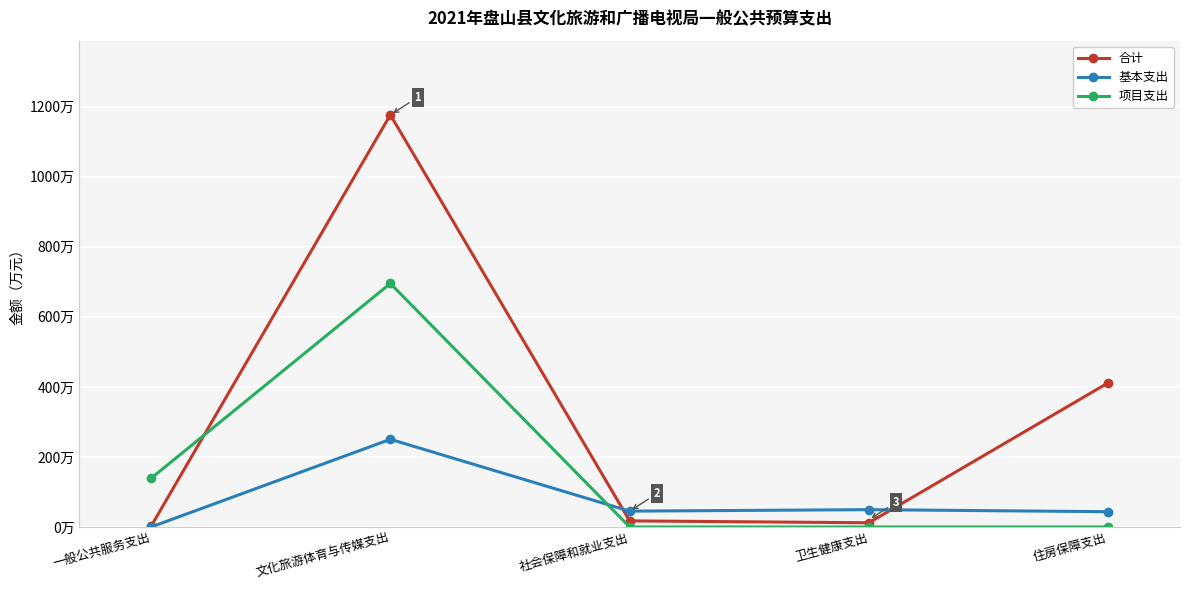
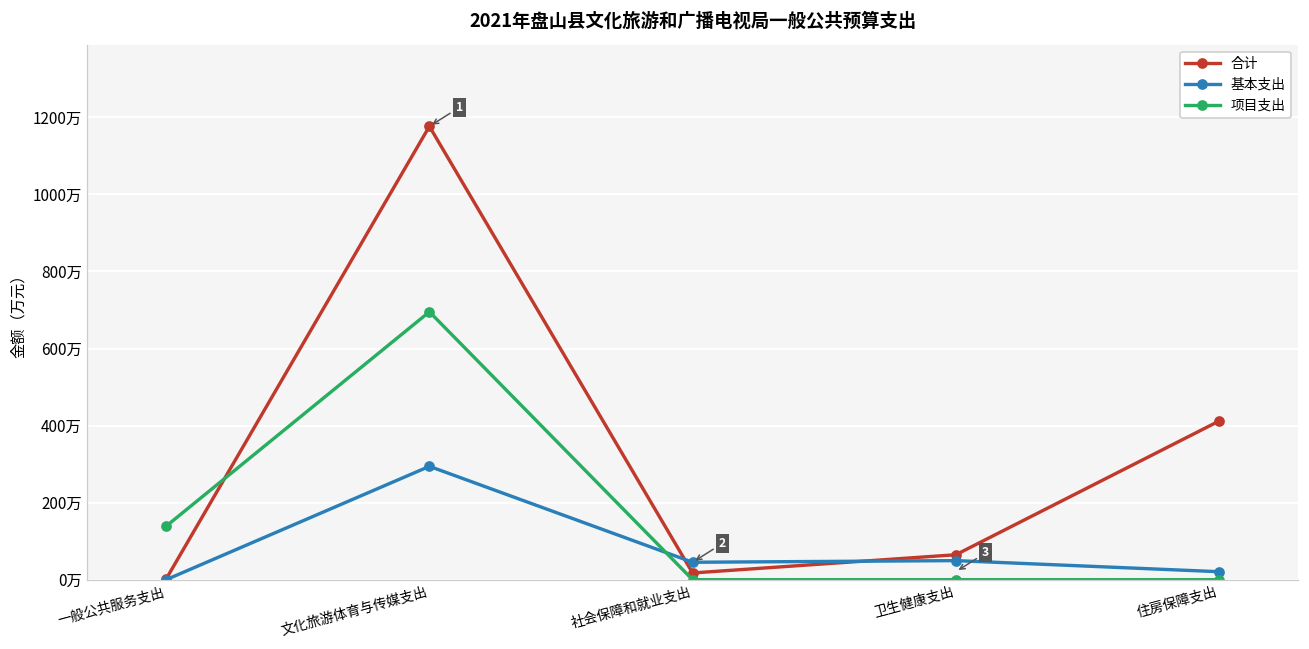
  {
    "合计": {
      "文化旅游体育与传媒支出": "1180万",
      "社会保障和就业支出": "20万",
-     "卫生健康支出": "10万",
+     "卫生健康支出": "60万",
      "住房保障支出": "410万"
    },
    "基本支出": {
-     "文化旅游体育与传媒支出": "250万",
+     "文化旅游体育与传媒支出": "290万",
      "社会保障和就业支出": "50万",
-     "住房保障支出": "40万"
+     "住房保障支出": "20万"
    },
    "项目支出": {
      "一般公共服务支出": "140万",
      "文化旅游体育与传媒支出": "700万",
      "社会保障和就业支出": "0万",
      "卫生健康支出": "0万",
      "住房保障支出": "0万"
    }
  }
